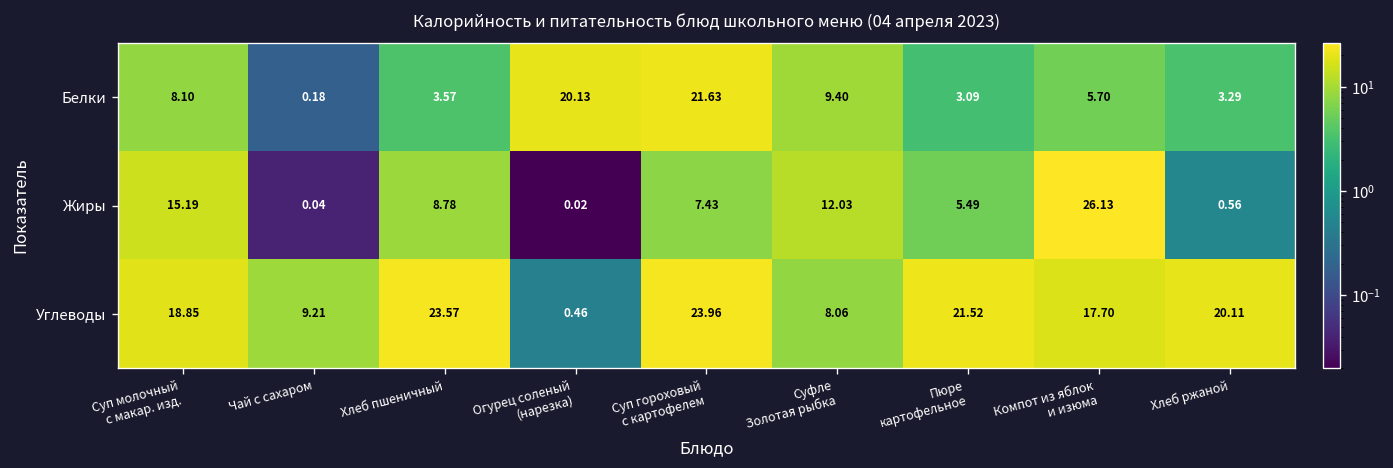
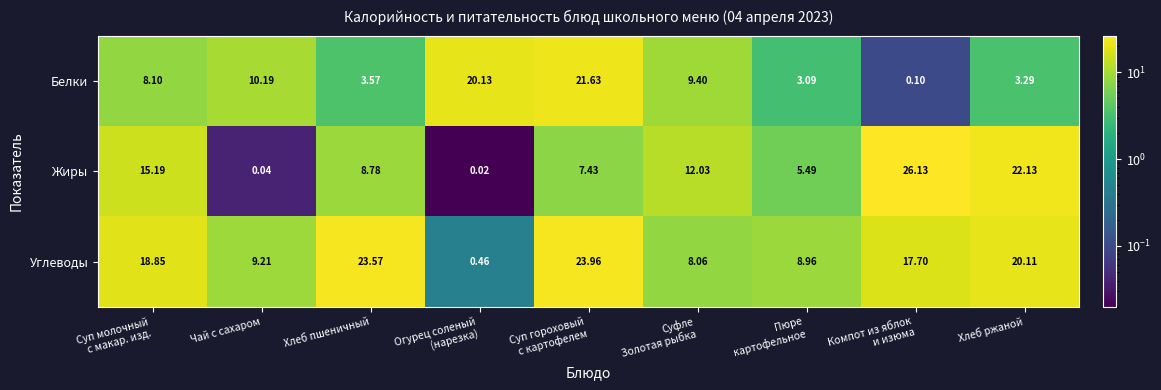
  {
    "Белки": {
      "Суп молочный с макар. изд.": 8.10,
-     "Чай с сахаром": 0.18,
+     "Чай с сахаром": 10.19,
      "Хлеб пшеничный": 3.57,
      "Огурец соленый (нарезка)": 20.13,
      "Суп гороховый с картофелем": 21.63,
      "Суфле Золотая рыбка": 9.40,
      "Пюре картофельное": 3.09,
-     "Компот из яблок и изюма": 5.70,
+     "Компот из яблок и изюма": 0.10,
      "Хлеб ржаной": 3.29
    },
    "Жиры": {
      "Суп молочный с макар. изд.": 15.19,
      "Чай с сахаром": 0.04,
      "Хлеб пшеничный": 8.78,
      "Огурец соленый (нарезка)": 0.02,
      "Суп гороховый с картофелем": 7.43,
      "Суфле Золотая рыбка": 12.03,
      "Пюре картофельное": 5.49,
      "Компот из яблок и изюма": 26.13,
-     "Хлеб ржаной": 0.56
+     "Хлеб ржаной": 22.13
    },
    "Углеводы": {
      "Суп молочный с макар. изд.": 18.85,
      "Чай с сахаром": 9.21,
      "Хлеб пшеничный": 23.57,
      "Огурец соленый (нарезка)": 0.46,
      "Суп гороховый с картофелем": 23.96,
      "Суфле Золотая рыбка": 8.06,
-     "Пюре картофельное": 21.52,
+     "Пюре картофельное": 8.96,
      "Компот из яблок и изюма": 17.70,
      "Хлеб ржаной": 20.11
    }
  }
